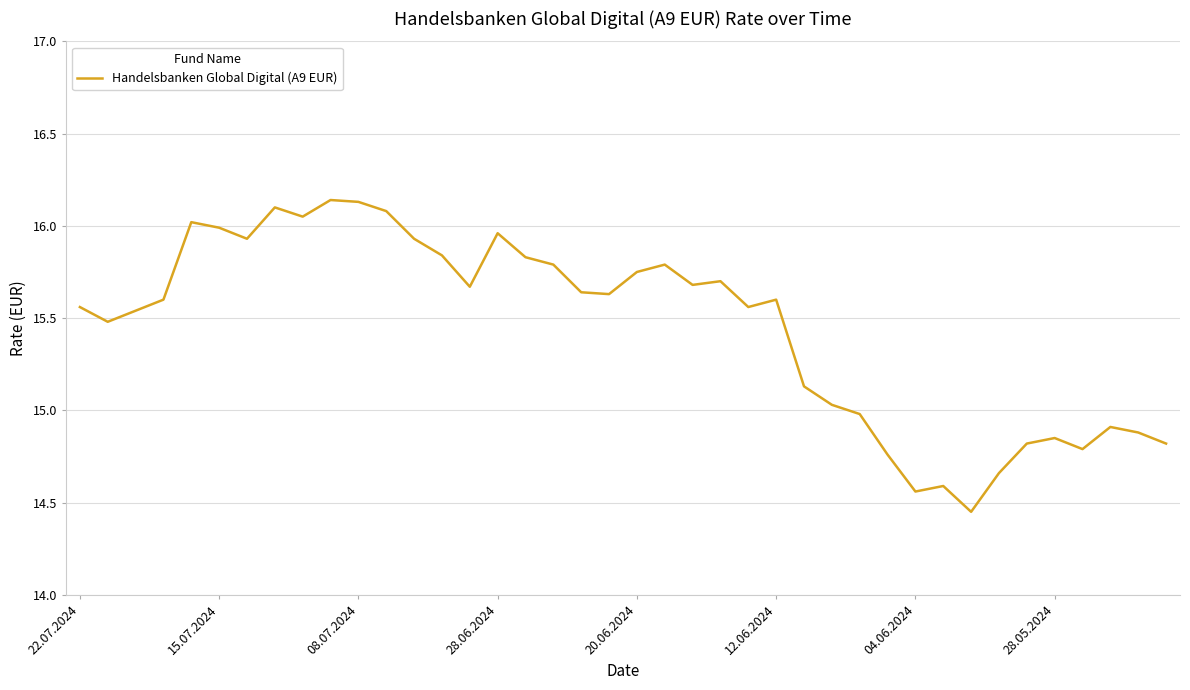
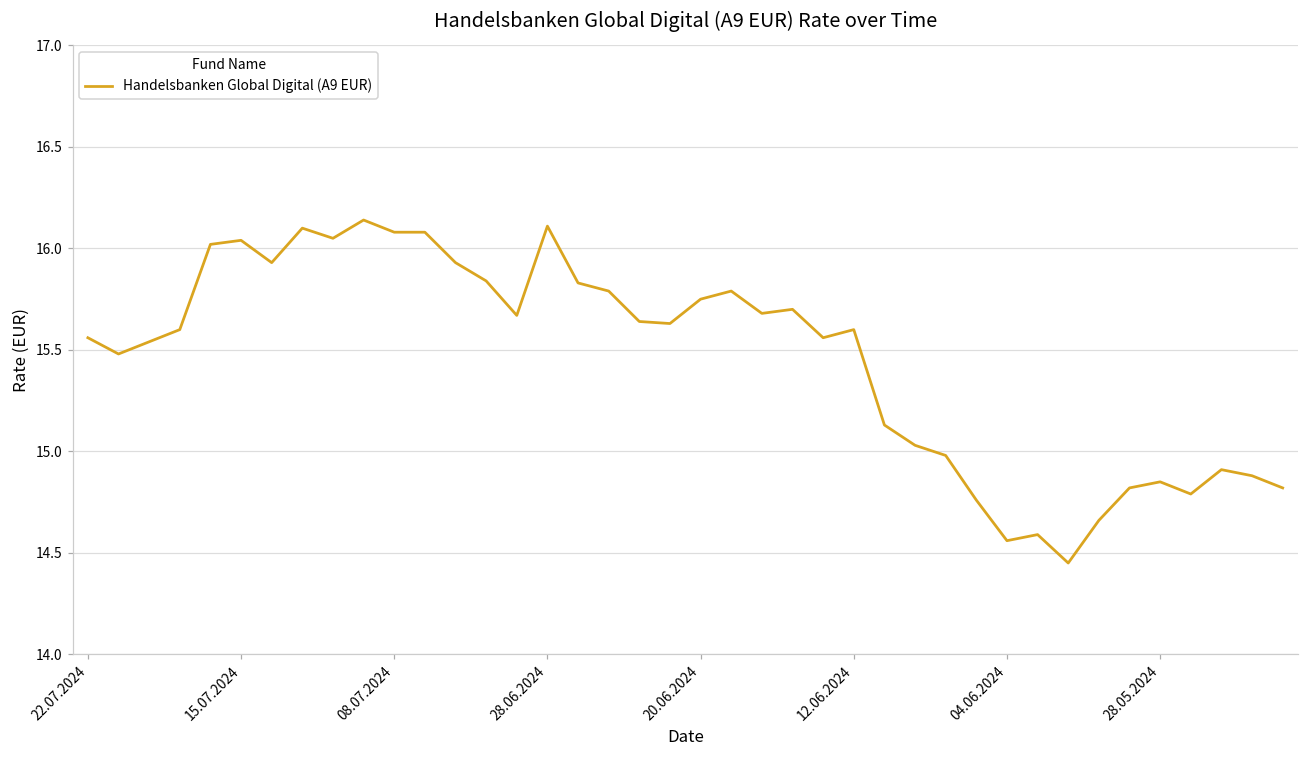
  {
    "22.07.2024": 15.56,
-   "15.07.2024": 15.99,
-   "08.07.2024": 16.13,
-   "28.06.2024": 15.96,
+   "15.07.2024": 16.04,
+   "08.07.2024": 16.08,
+   "28.06.2024": 16.11,
    "20.06.2024": 15.75,
    "12.06.2024": 15.60,
    "04.06.2024": 14.56,
    "28.05.2024": 14.85
  }
